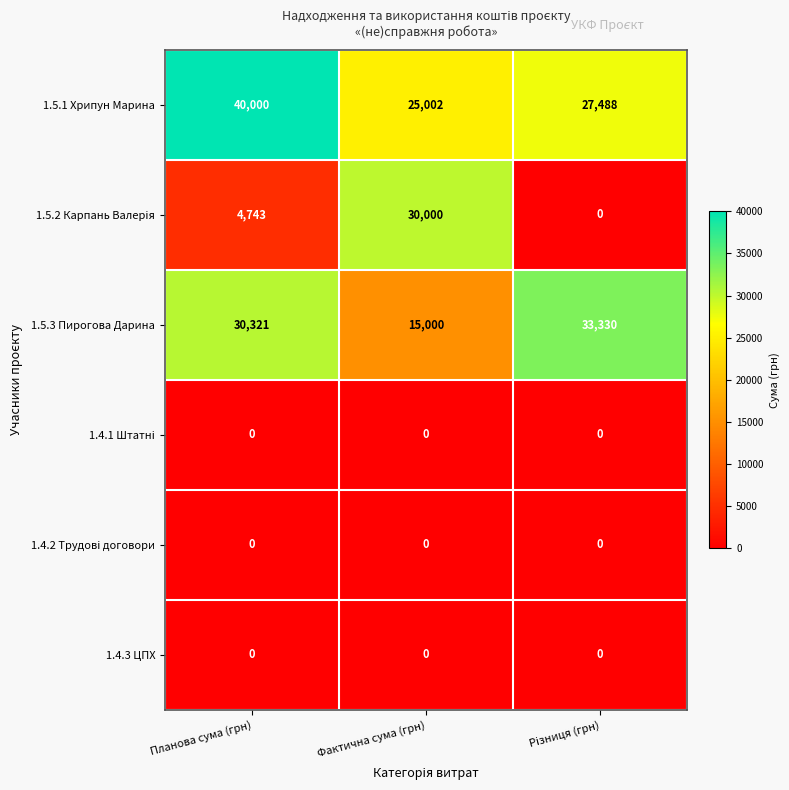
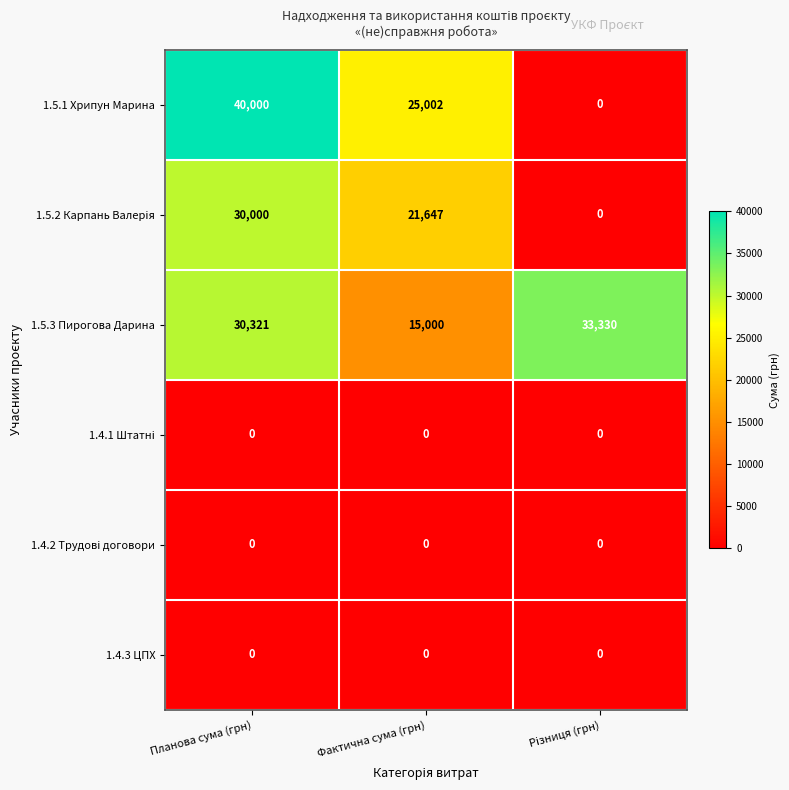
  {
    "1.5.1 Хрипун Марина": {
      "Планова сума (грн)": "40,000",
      "Фактична сума (грн)": "25,002",
-     "Різниця (грн)": "27,488"
+     "Різниця (грн)": "0"
    },
    "1.5.2 Карпань Валерія": {
-     "Планова сума (грн)": "4,743",
-     "Фактична сума (грн)": "30,000",
+     "Планова сума (грн)": "30,000",
+     "Фактична сума (грн)": "21,647",
      "Різниця (грн)": "0"
    },
    "1.5.3 Пирогова Дарина": {
      "Планова сума (грн)": "30,321",
      "Фактична сума (грн)": "15,000",
      "Різниця (грн)": "33,330"
    },
    "1.4.1 Штатні": {
      "Планова сума (грн)": "0",
      "Фактична сума (грн)": "0",
      "Різниця (грн)": "0"
    },
    "1.4.2 Трудові договори": {
      "Планова сума (грн)": "0",
      "Фактична сума (грн)": "0",
      "Різниця (грн)": "0"
    },
    "1.4.3 ЦПХ": {
      "Планова сума (грн)": "0",
      "Фактична сума (грн)": "0",
      "Різниця (грн)": "0"
    }
  }
